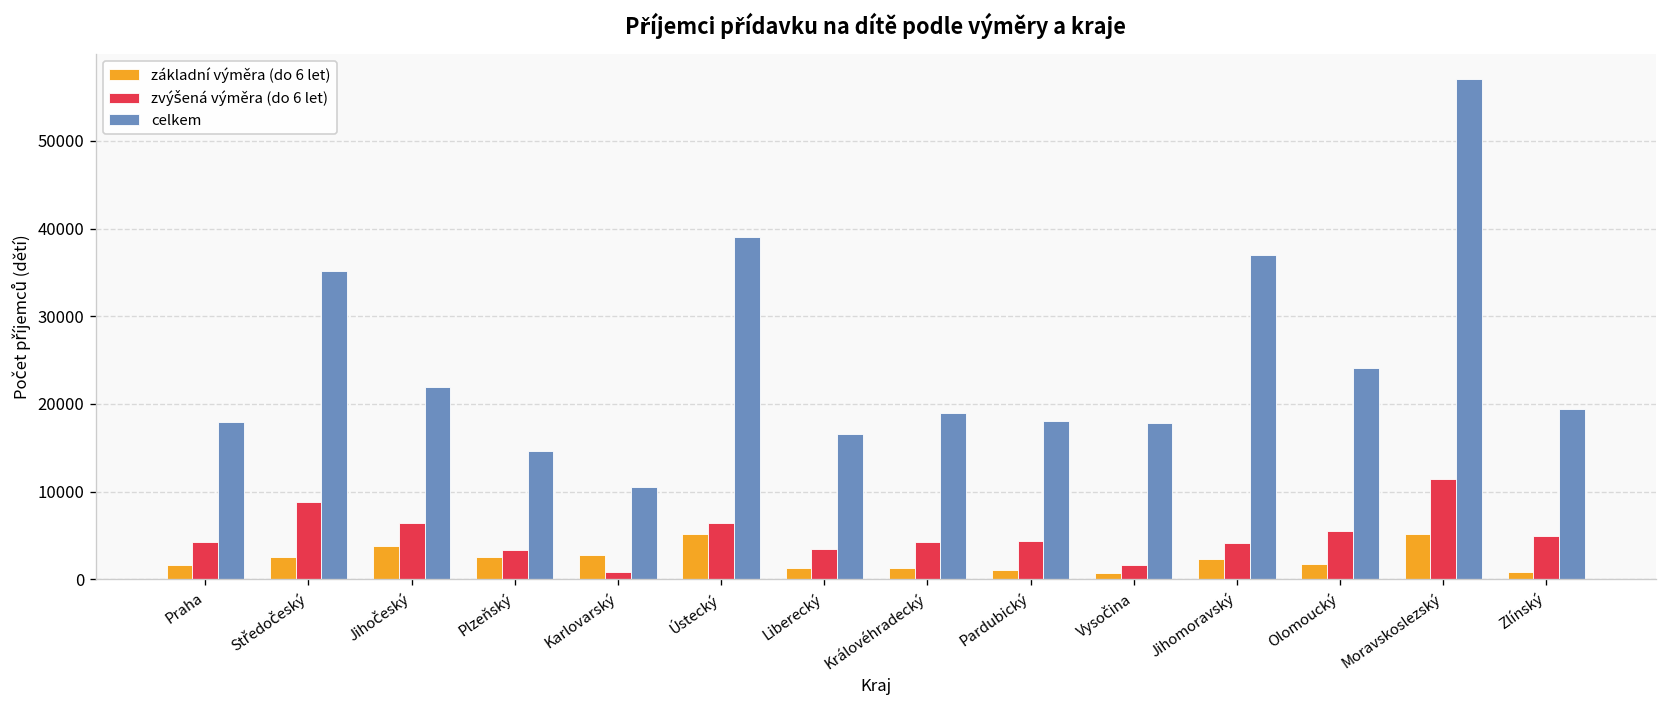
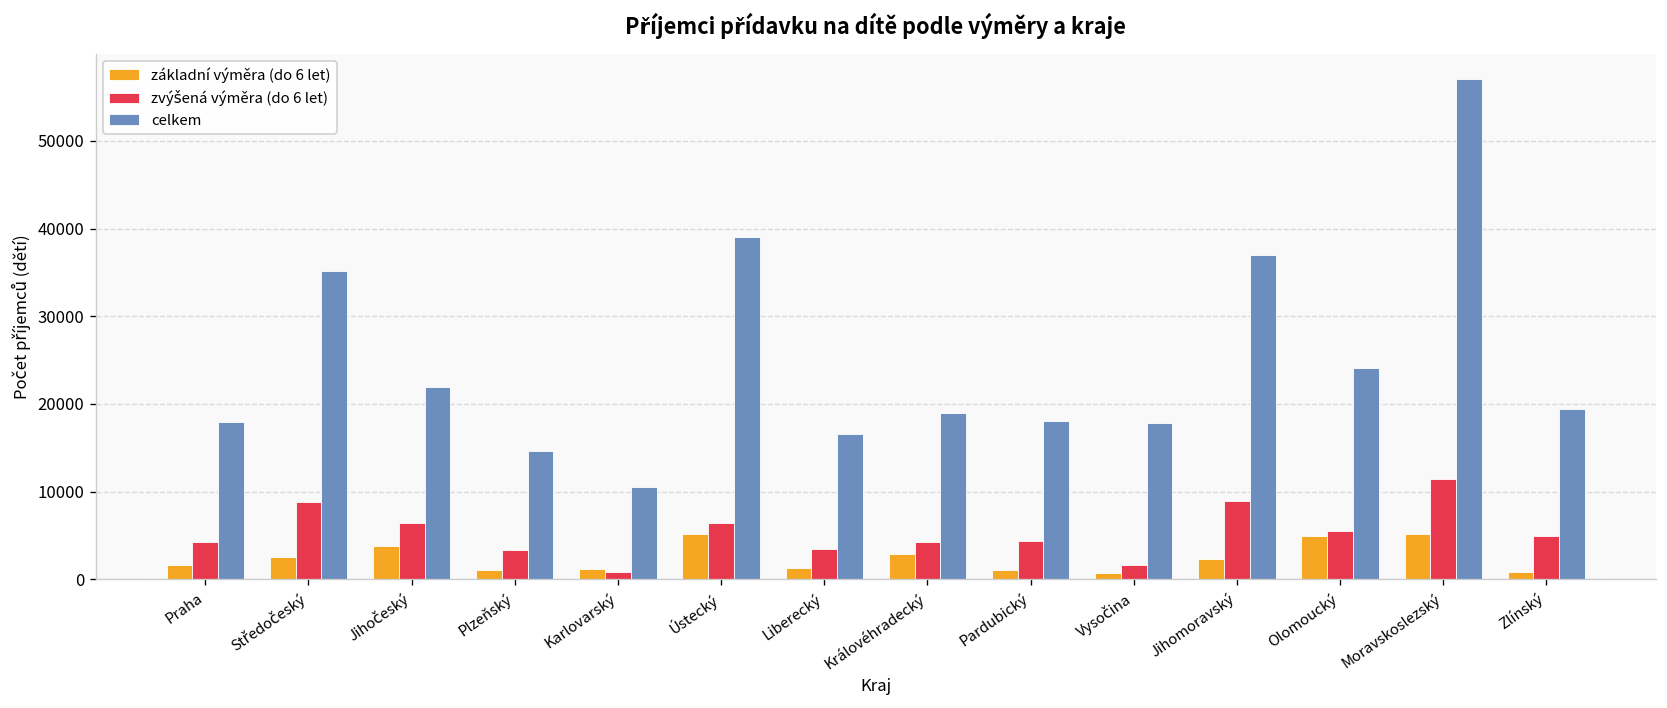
  {
    "základní výměra (do 6 let)": {
      "Praha": 2000,
      "Středočeský": 3000,
      "Jihočeský": 4000,
-     "Plzeňský": 3000,
-     "Karlovarský": 3000,
+     "Plzeňský": 1000,
+     "Karlovarský": 1000,
      "Ústecký": 5000,
      "Liberecký": 1000,
-     "Královéhradecký": 1000,
+     "Královéhradecký": 3000,
      "Pardubický": 1000,
      "Vysočina": 1000,
      "Jihomoravský": 2000,
-     "Olomoucký": 2000,
+     "Olomoucký": 5000,
      "Moravskoslezský": 5000,
      "Zlínský": 1000
    },
    "zvýšená výměra (do 6 let)": {
      "Praha": 4000,
      "Středočeský": 9000,
      "Jihočeský": 6000,
      "Plzeňský": 3000,
      "Karlovarský": 1000,
      "Ústecký": 6000,
      "Liberecký": 3000,
      "Královéhradecký": 4000,
      "Pardubický": 4000,
      "Vysočina": 2000,
-     "Jihomoravský": 4000,
+     "Jihomoravský": 9000,
      "Olomoucký": 6000,
      "Moravskoslezský": 11000,
      "Zlínský": 5000
    },
    "celkem": {
      "Praha": 18000,
      "Středočeský": 35000,
      "Jihočeský": 22000,
      "Plzeňský": 15000,
      "Karlovarský": 11000,
      "Ústecký": 39000,
      "Liberecký": 17000,
      "Královéhradecký": 19000,
      "Pardubický": 18000,
      "Vysočina": 18000,
      "Jihomoravský": 37000,
      "Olomoucký": 24000,
      "Moravskoslezský": 57000,
      "Zlínský": 19000
    }
  }
